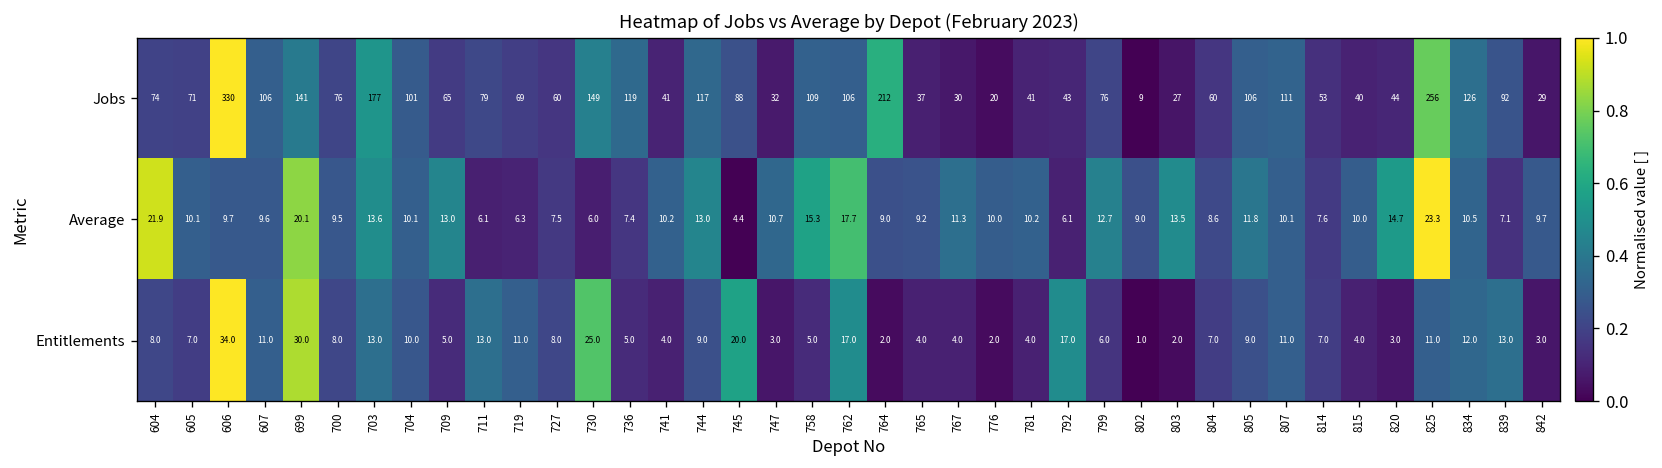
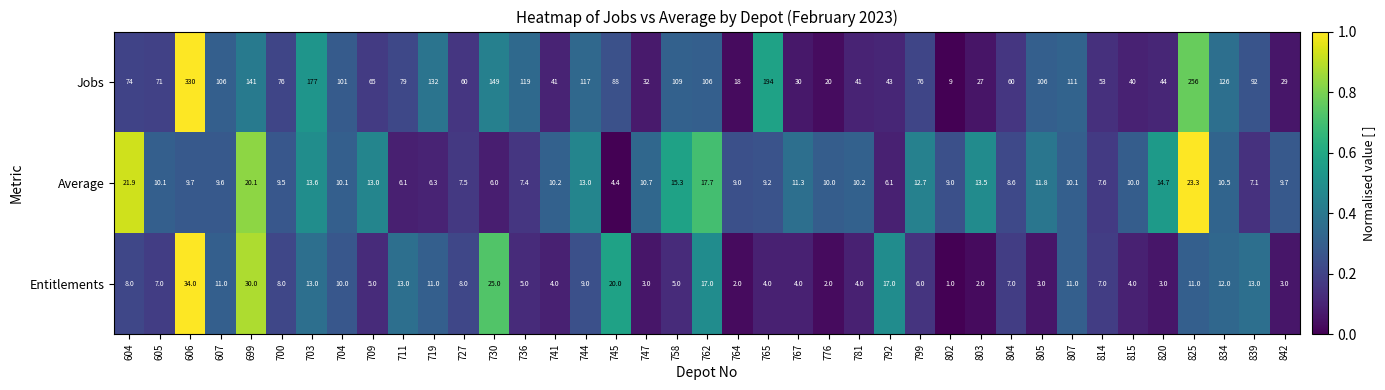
  {
    "Jobs": {
      "604": 74,
      "605": 71,
      "606": 330,
      "607": 106,
      "699": 141,
      "700": 76,
      "703": 177,
      "704": 101,
      "709": 65,
      "711": 79,
-     "719": 69,
+     "719": 132,
      "727": 60,
      "730": 149,
      "736": 119,
      "741": 41,
      "744": 117,
      "745": 88,
      "747": 32,
      "758": 109,
      "762": 106,
-     "764": 212,
-     "765": 37,
+     "764": 18,
+     "765": 194,
      "767": 30,
      "776": 20,
      "781": 41,
      "792": 43,
      "799": 76,
      "802": 9,
      "803": 27,
      "804": 60,
      "805": 106,
      "807": 111,
      "814": 53,
      "815": 40,
      "820": 44,
      "825": 256,
      "834": 126,
      "839": 92,
      "842": 29
    },
    "Average": {
      "604": 21.9,
      "605": 10.1,
      "606": 9.7,
      "607": 9.6,
      "699": 20.1,
      "700": 9.5,
      "703": 13.6,
      "704": 10.1,
      "709": 13.0,
      "711": 6.1,
      "719": 6.3,
      "727": 7.5,
      "730": 6.0,
      "736": 7.4,
      "741": 10.2,
      "744": 13.0,
      "745": 4.4,
      "747": 10.7,
      "758": 15.3,
      "762": 17.7,
      "764": 9.0,
      "765": 9.2,
      "767": 11.3,
      "776": 10.0,
      "781": 10.2,
      "792": 6.1,
      "799": 12.7,
      "802": 9.0,
      "803": 13.5,
      "804": 8.6,
      "805": 11.8,
      "807": 10.1,
      "814": 7.6,
      "815": 10.0,
      "820": 14.7,
      "825": 23.3,
      "834": 10.5,
      "839": 7.1,
      "842": 9.7
    },
    "Entitlements": {
      "604": 8.0,
      "605": 7.0,
      "606": 34.0,
      "607": 11.0,
      "699": 30.0,
      "700": 8.0,
      "703": 13.0,
      "704": 10.0,
      "709": 5.0,
      "711": 13.0,
      "719": 11.0,
      "727": 8.0,
      "730": 25.0,
      "736": 5.0,
      "741": 4.0,
      "744": 9.0,
      "745": 20.0,
      "747": 3.0,
      "758": 5.0,
      "762": 17.0,
      "764": 2.0,
      "765": 4.0,
      "767": 4.0,
      "776": 2.0,
      "781": 4.0,
      "792": 17.0,
      "799": 6.0,
      "802": 1.0,
      "803": 2.0,
      "804": 7.0,
-     "805": 9.0,
+     "805": 3.0,
      "807": 11.0,
      "814": 7.0,
      "815": 4.0,
      "820": 3.0,
      "825": 11.0,
      "834": 12.0,
      "839": 13.0,
      "842": 3.0
    }
  }
